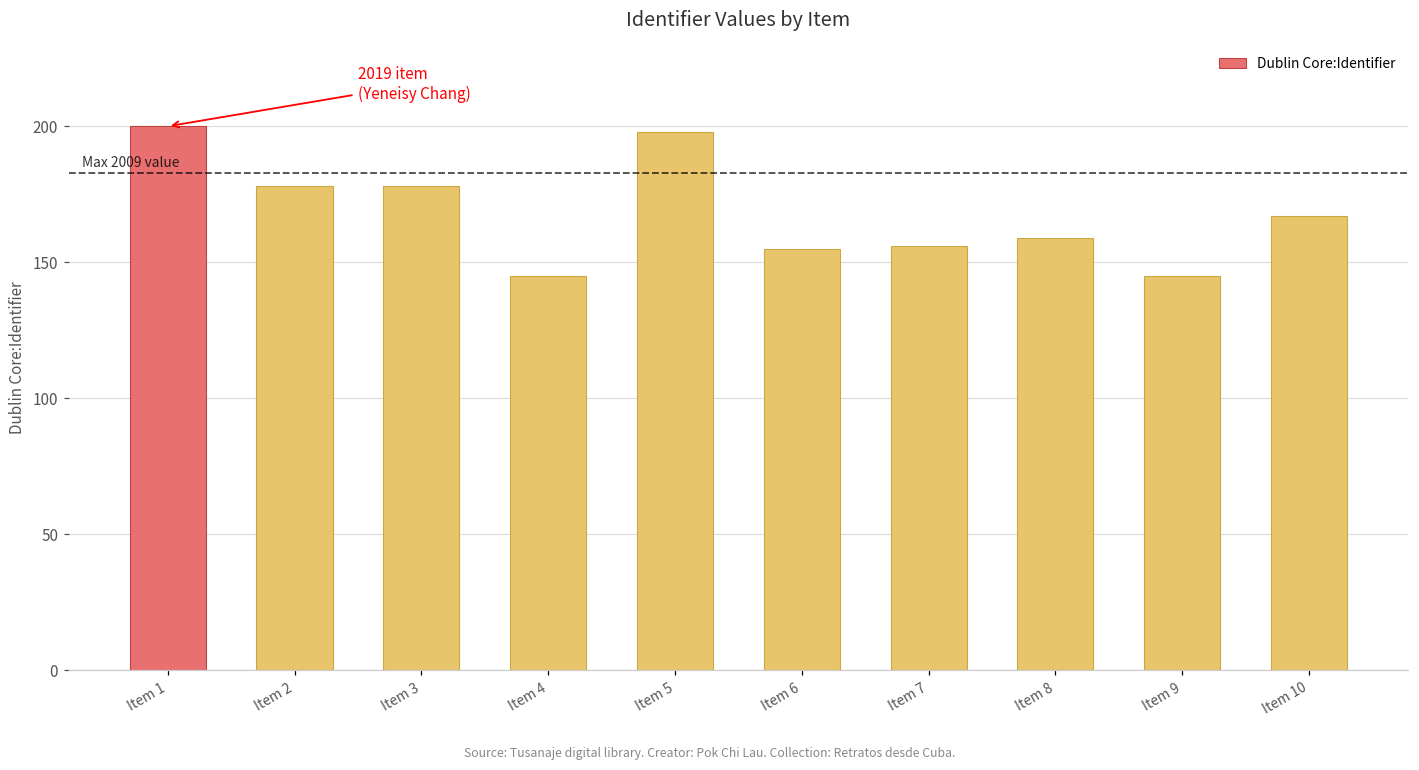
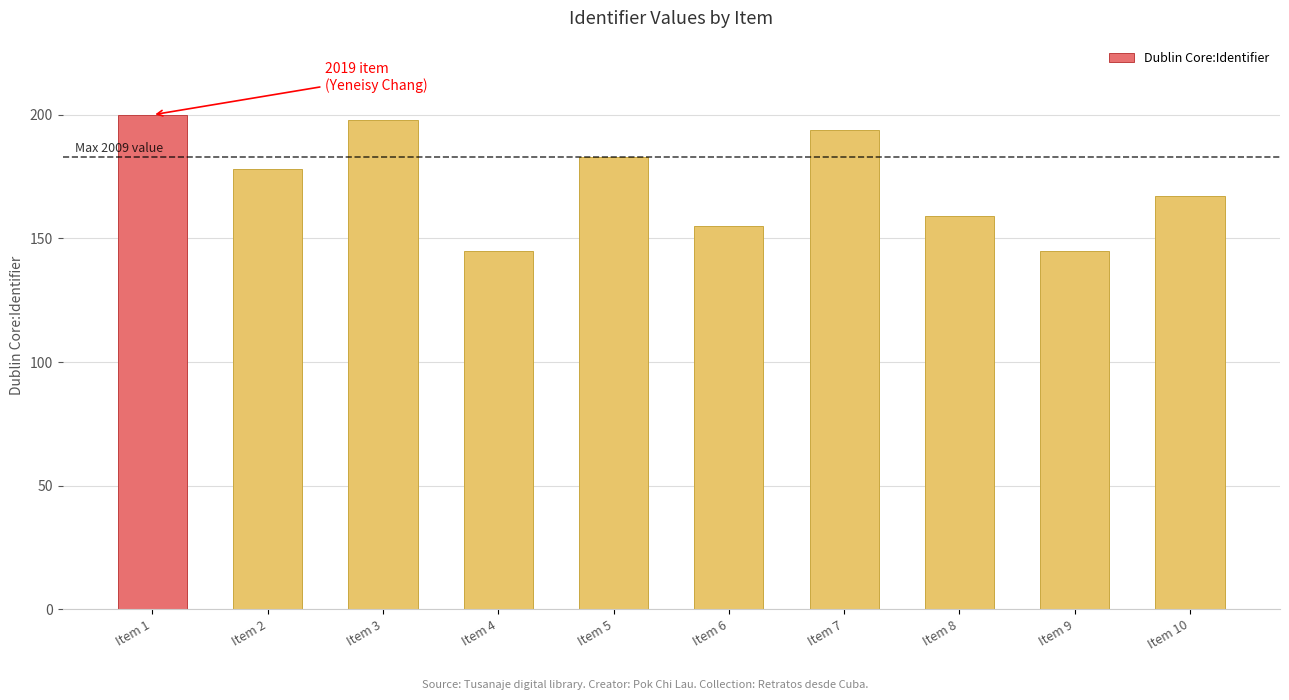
  {
    "Item 2": 178,
-   "Item 3": 178,
+   "Item 3": 198,
    "Item 4": 145,
-   "Item 5": 198,
+   "Item 5": 183,
    "Item 6": 155,
-   "Item 7": 156,
+   "Item 7": 194,
    "Item 8": 159,
    "Item 9": 145,
    "Item 10": 167
  }
